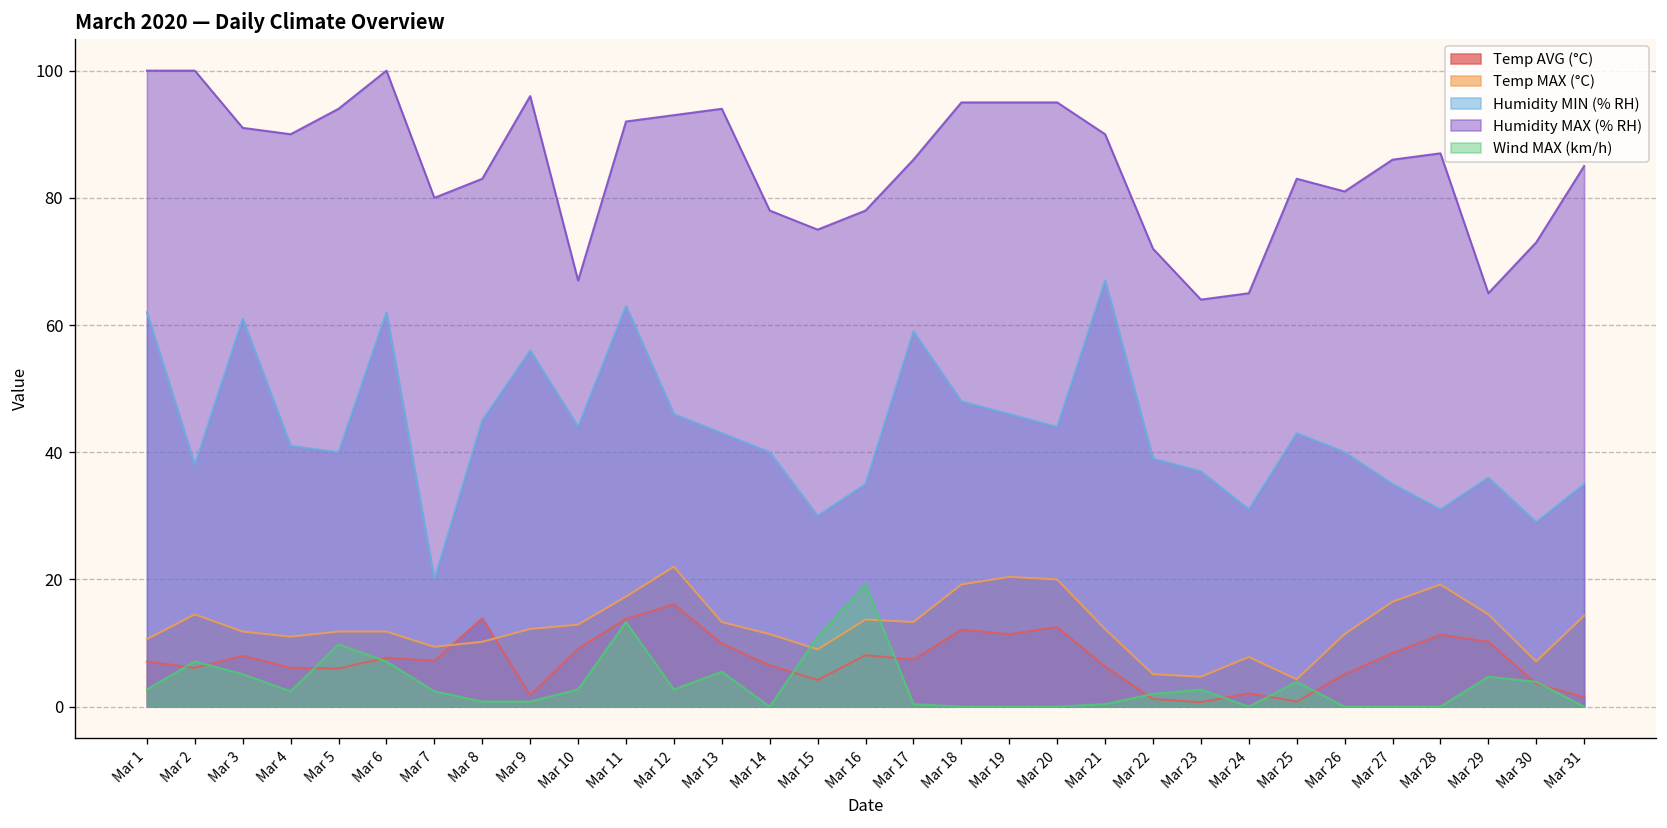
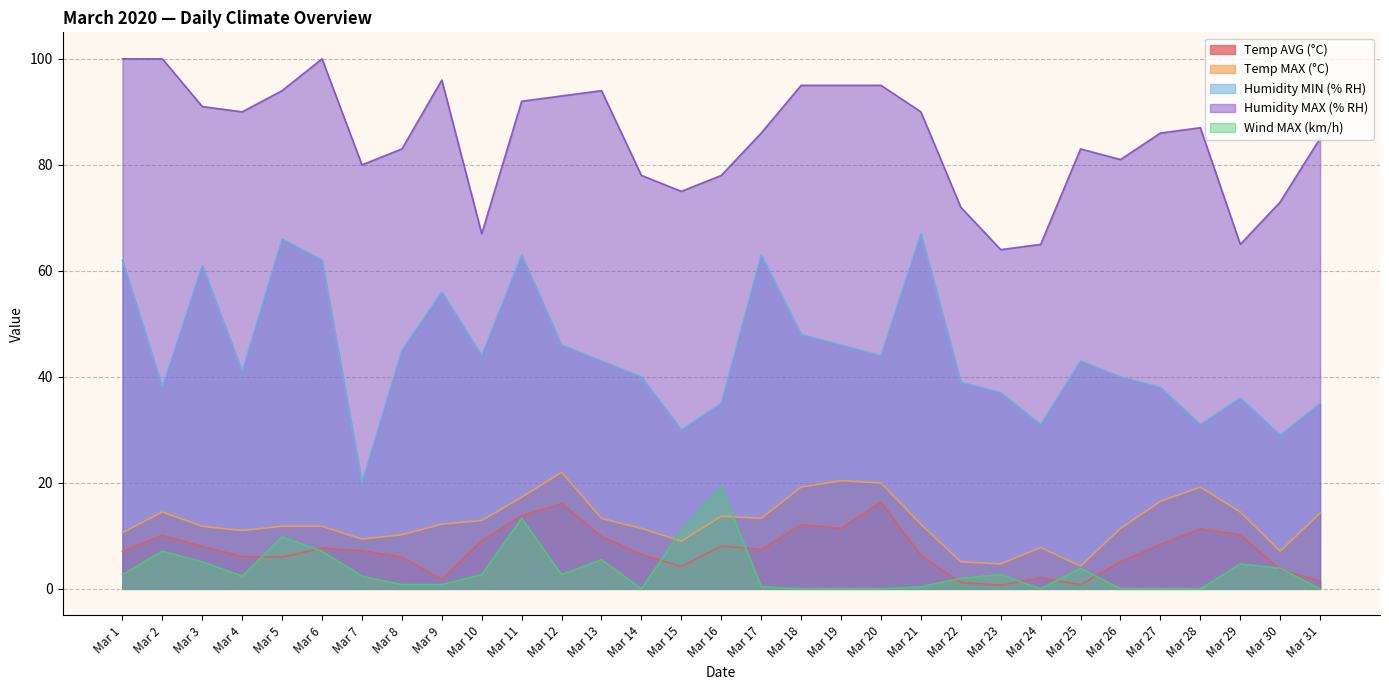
  {
    "Temp AVG (°C)": {
      "Mar 1": 7,
-     "Mar 2": 6,
+     "Mar 2": 10,
      "Mar 3": 8,
      "Mar 4": 6,
      "Mar 5": 6,
      "Mar 6": 8,
      "Mar 7": 7,
-     "Mar 8": 14,
+     "Mar 8": 6,
      "Mar 9": 2,
      "Mar 10": 9,
      "Mar 11": 14,
      "Mar 12": 16,
      "Mar 13": 10,
      "Mar 14": 7,
      "Mar 15": 4,
      "Mar 16": 8,
      "Mar 17": 7,
      "Mar 18": 12,
      "Mar 19": 11,
-     "Mar 20": 13,
+     "Mar 20": 16,
      "Mar 21": 6,
      "Mar 22": 1,
      "Mar 23": 1,
      "Mar 24": 2,
      "Mar 25": 1,
      "Mar 26": 5,
      "Mar 27": 8,
      "Mar 28": 11,
      "Mar 29": 10,
      "Mar 31": 2
    },
    "Temp MAX (°C)": {
      "Mar 1": 11,
      "Mar 2": 15,
      "Mar 3": 12,
      "Mar 4": 11,
      "Mar 5": 12,
      "Mar 6": 12,
      "Mar 7": 9,
      "Mar 8": 10,
      "Mar 9": 12,
      "Mar 10": 13,
      "Mar 11": 17,
      "Mar 12": 22,
      "Mar 13": 13,
      "Mar 14": 11,
      "Mar 15": 9,
      "Mar 16": 14,
      "Mar 17": 13,
      "Mar 18": 19,
      "Mar 19": 20,
      "Mar 20": 20,
      "Mar 21": 12,
      "Mar 22": 5,
      "Mar 23": 5,
      "Mar 24": 8,
      "Mar 26": 11,
      "Mar 27": 17,
      "Mar 28": 19,
      "Mar 29": 15,
      "Mar 30": 7,
      "Mar 31": 14
    },
    "Humidity MIN (% RH)": {
      "Mar 1": 62,
      "Mar 2": 38,
      "Mar 3": 61,
      "Mar 4": 41,
-     "Mar 5": 40,
+     "Mar 5": 66,
      "Mar 6": 62,
      "Mar 7": 20,
      "Mar 8": 45,
      "Mar 9": 56,
      "Mar 10": 44,
      "Mar 11": 63,
      "Mar 12": 46,
      "Mar 13": 43,
      "Mar 14": 40,
      "Mar 15": 30,
      "Mar 16": 35,
-     "Mar 17": 59,
+     "Mar 17": 63,
      "Mar 18": 48,
      "Mar 19": 46,
      "Mar 20": 44,
      "Mar 21": 67,
      "Mar 22": 39,
      "Mar 23": 37,
      "Mar 24": 31,
      "Mar 25": 43,
      "Mar 26": 40,
-     "Mar 27": 35,
+     "Mar 27": 38,
      "Mar 28": 31,
      "Mar 29": 36,
      "Mar 30": 29,
      "Mar 31": 35
    },
    "Humidity MAX (% RH)": {
      "Mar 1": 100,
      "Mar 2": 100,
      "Mar 3": 91,
      "Mar 4": 90,
      "Mar 5": 94,
      "Mar 6": 100,
      "Mar 7": 80,
      "Mar 8": 83,
      "Mar 9": 96,
      "Mar 10": 67,
      "Mar 11": 92,
      "Mar 12": 93,
      "Mar 13": 94,
      "Mar 14": 78,
      "Mar 15": 75,
      "Mar 16": 78,
      "Mar 17": 86,
      "Mar 18": 95,
      "Mar 19": 95,
      "Mar 20": 95,
      "Mar 21": 90,
      "Mar 22": 72,
      "Mar 23": 64,
      "Mar 24": 65,
      "Mar 25": 83,
      "Mar 26": 81,
      "Mar 27": 86,
      "Mar 28": 87,
      "Mar 29": 65,
      "Mar 30": 73
    },
    "Wind MAX (km/h)": {
      "Mar 1": 3,
      "Mar 2": 7,
      "Mar 3": 5,
      "Mar 4": 2,
      "Mar 5": 10,
      "Mar 6": 7,
      "Mar 7": 2,
      "Mar 8": 1,
      "Mar 9": 1,
      "Mar 10": 3,
      "Mar 11": 13,
      "Mar 12": 3,
      "Mar 13": 6,
      "Mar 14": 0,
      "Mar 15": 11,
      "Mar 16": 19,
      "Mar 17": 0,
      "Mar 18": 0,
      "Mar 19": 0,
      "Mar 20": 0,
      "Mar 21": 0,
      "Mar 22": 2,
      "Mar 23": 3,
      "Mar 24": 0,
      "Mar 26": 0,
      "Mar 27": 0,
      "Mar 28": 0,
      "Mar 29": 5,
      "Mar 31": 0
    }
  }
